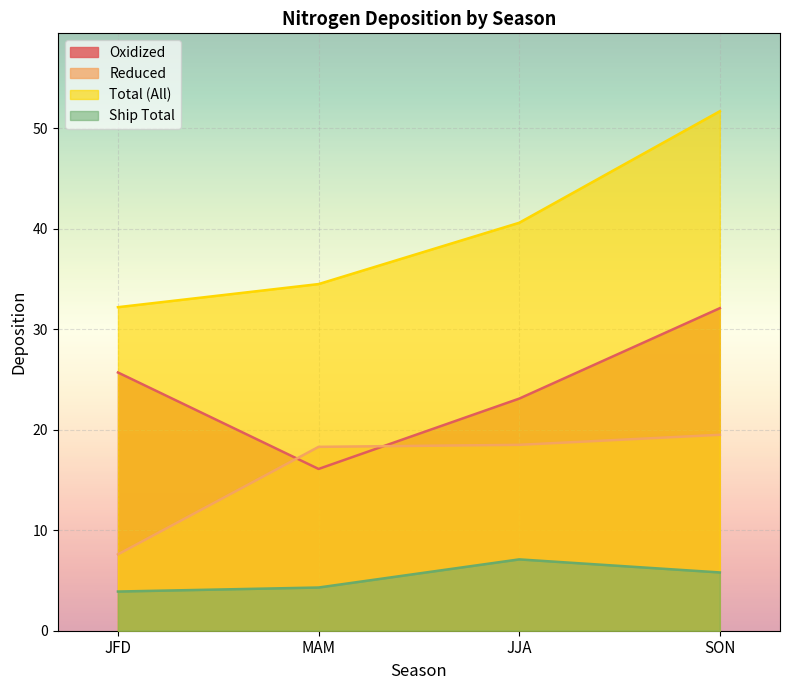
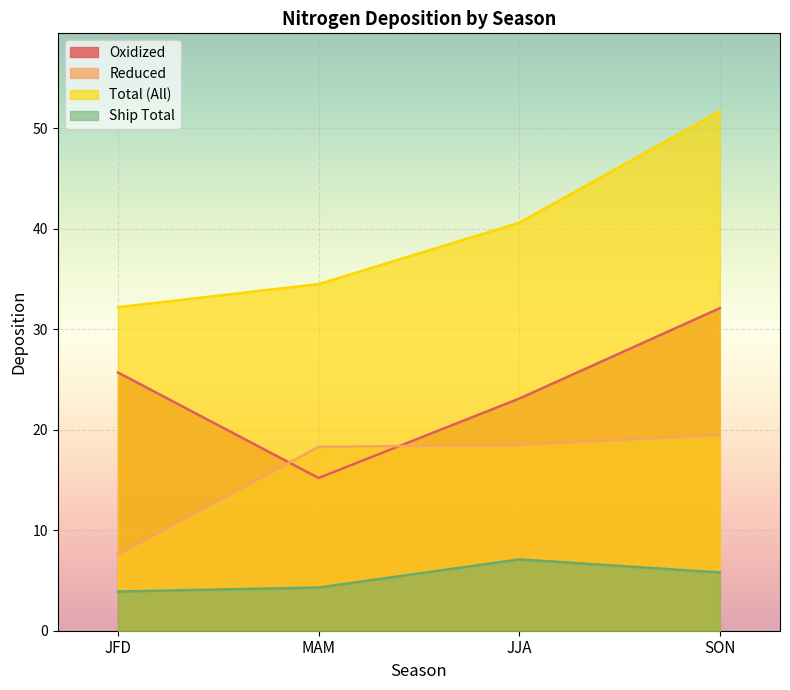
  {
    "Oxidized": {
      "JFD": 25.7,
-     "MAM": 16.1,
+     "MAM": 15.2,
      "JJA": 23.1,
      "SON": 32.1
    },
    "Reduced": {
      "JFD": 7.6,
      "MAM": 18.3,
      "JJA": 18.5,
      "SON": 19.5
    },
    "Total (All)": {
      "JFD": 32.2,
      "MAM": 34.5,
      "JJA": 40.6,
      "SON": 51.7
    },
    "Ship Total": {
      "JFD": 3.9,
      "MAM": 4.3,
      "JJA": 7.1,
      "SON": 5.8
    }
  }
